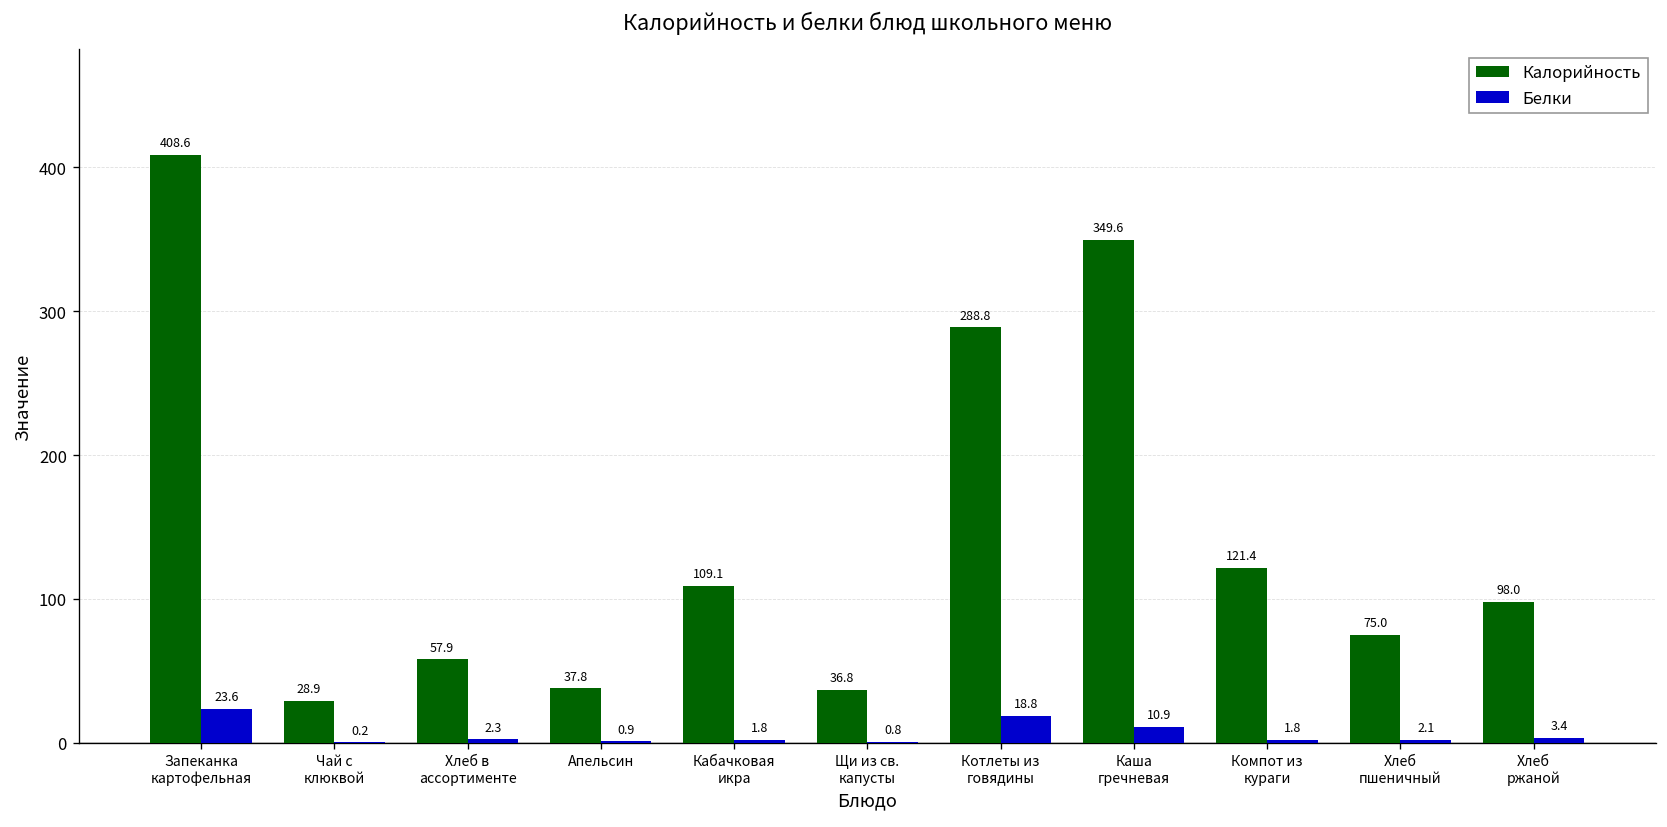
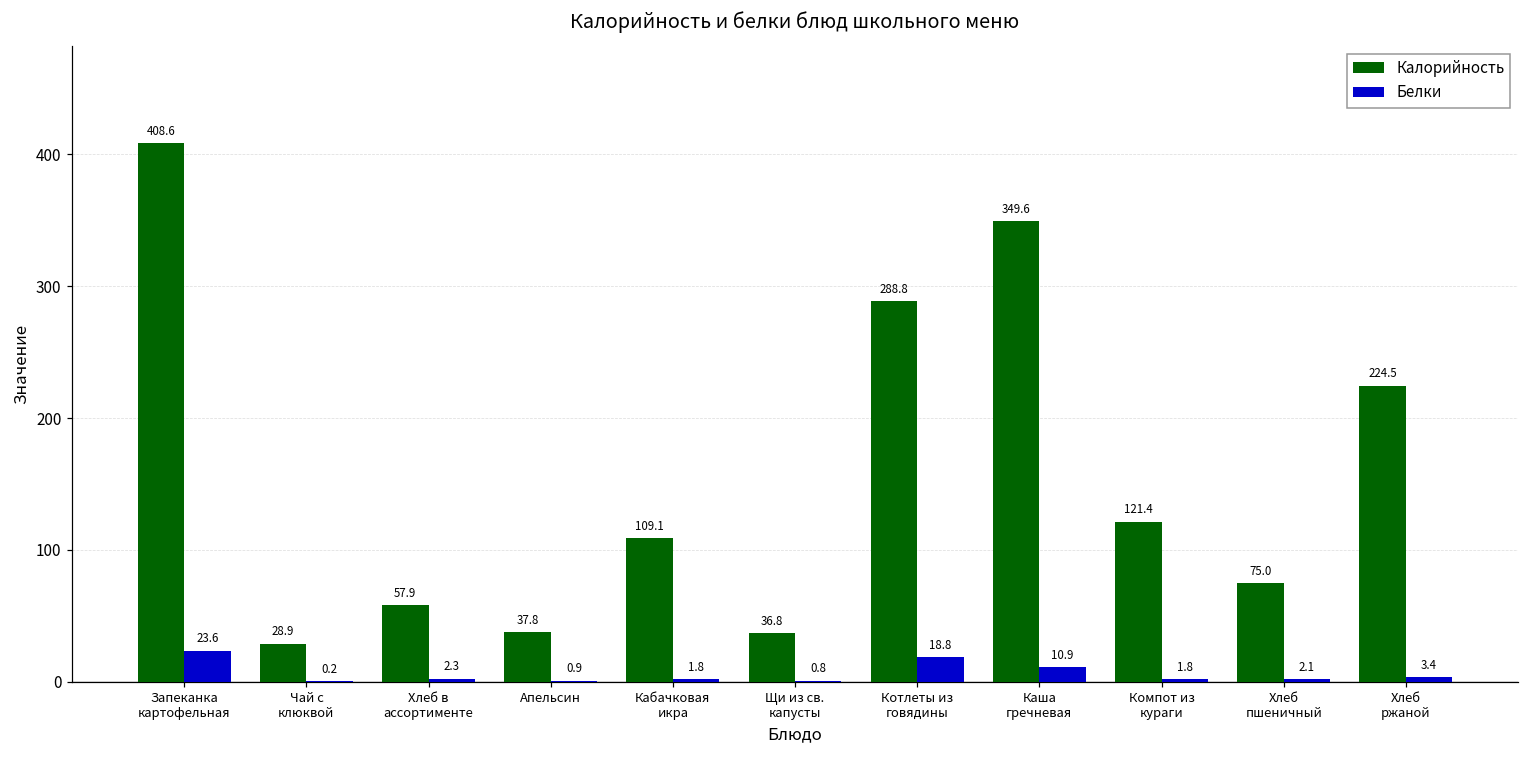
  {
    "Калорийность": {
      "Запеканка картофельная": 408.6,
      "Чай с клюквой": 28.9,
      "Хлеб в ассортименте": 57.9,
      "Апельсин": 37.8,
      "Кабачковая икра": 109.1,
      "Щи из св. капусты": 36.8,
      "Котлеты из говядины": 288.8,
      "Каша гречневая": 349.6,
      "Компот из кураги": 121.4,
      "Хлеб пшеничный": 75.0,
-     "Хлеб ржаной": 98.0
+     "Хлеб ржаной": 224.5
    },
    "Белки": {
      "Запеканка картофельная": 23.6,
      "Чай с клюквой": 0.2,
      "Хлеб в ассортименте": 2.3,
      "Апельсин": 0.9,
      "Кабачковая икра": 1.8,
      "Щи из св. капусты": 0.8,
      "Котлеты из говядины": 18.8,
      "Каша гречневая": 10.9,
      "Компот из кураги": 1.8,
      "Хлеб пшеничный": 2.1,
      "Хлеб ржаной": 3.4
    }
  }
